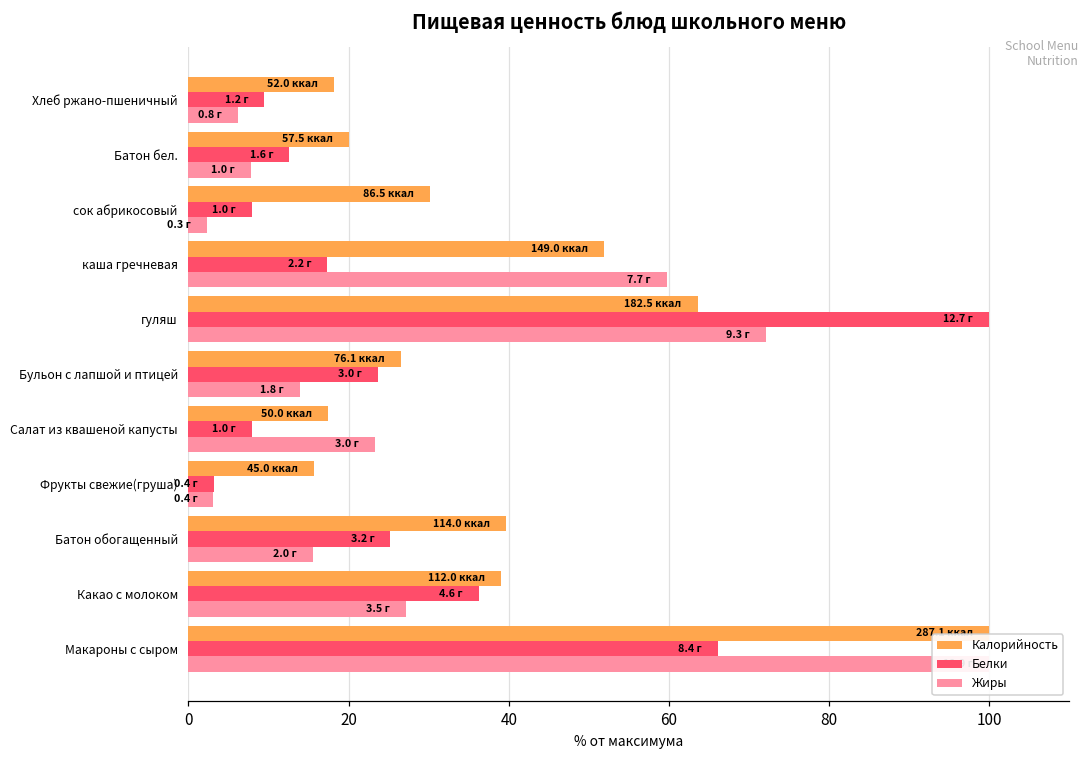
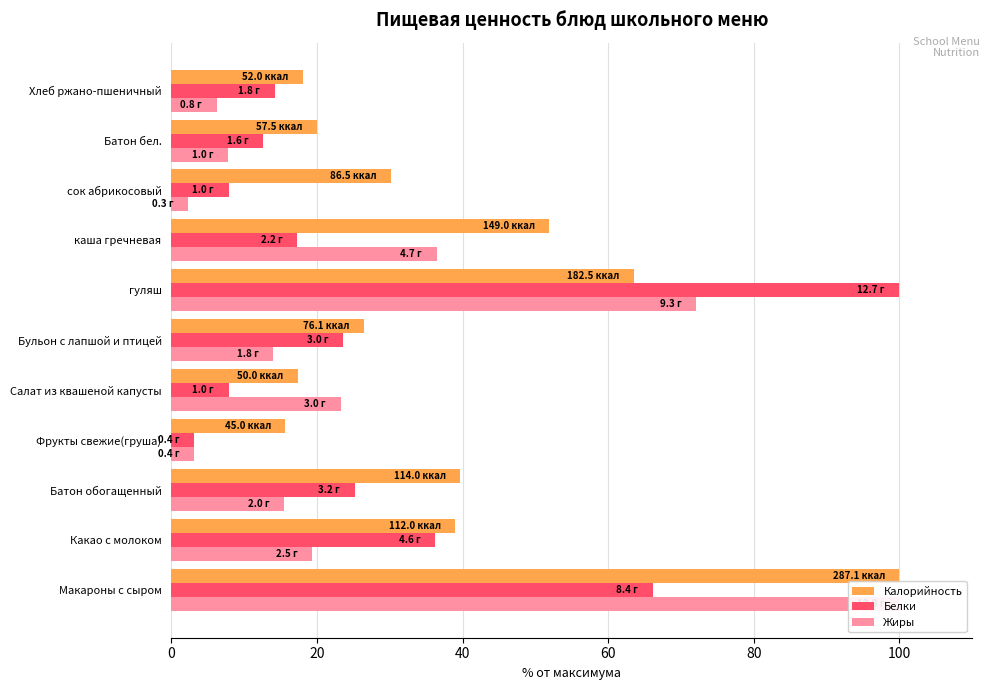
  {
    "Белки": {
-     "Хлеб ржано-пшеничный": 1.2
+     "Хлеб ржано-пшеничный": 1.8
    },
    "Жиры": {
-     "каша гречневая": 7.7,
-     "Какао с молоком": 3.5
+     "каша гречневая": 4.7,
+     "Какао с молоком": 2.5
    }
  }
